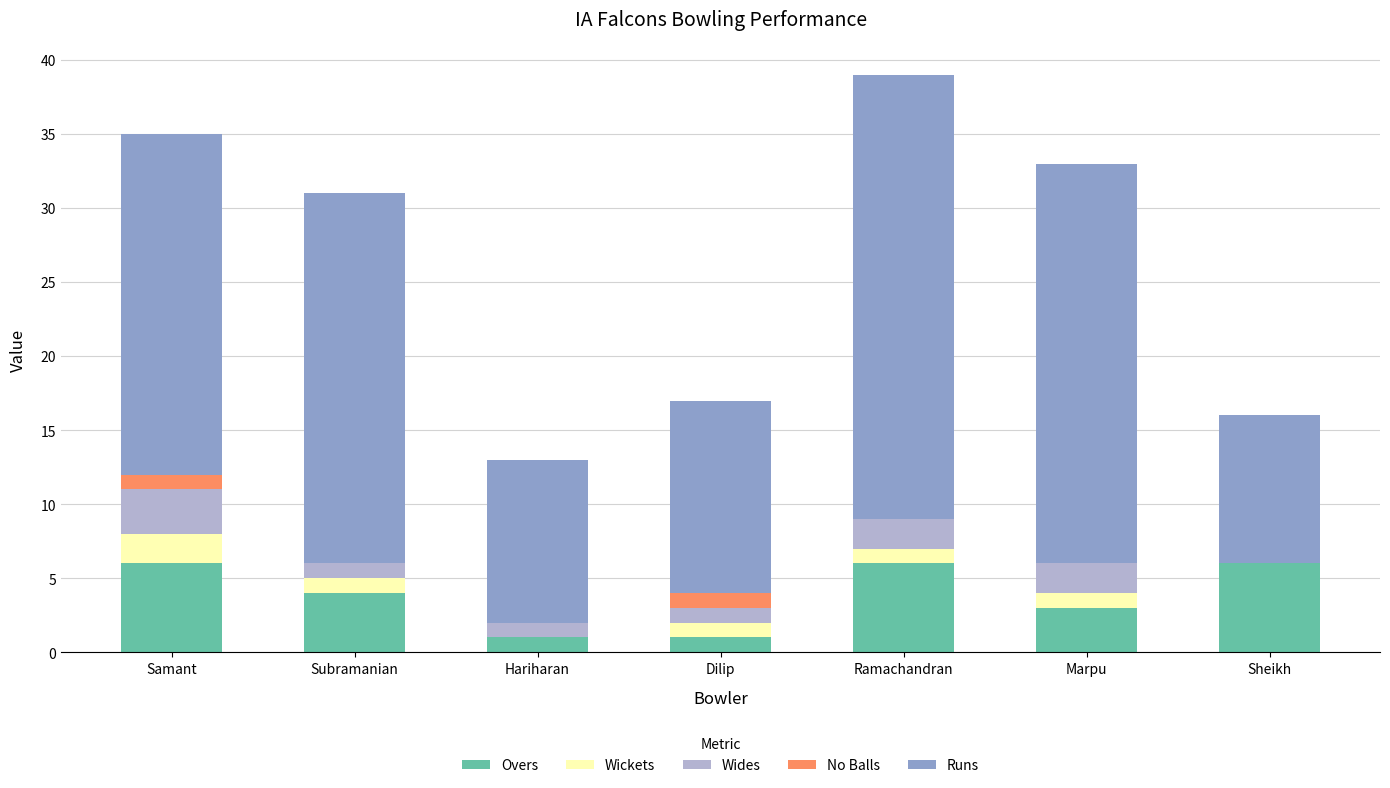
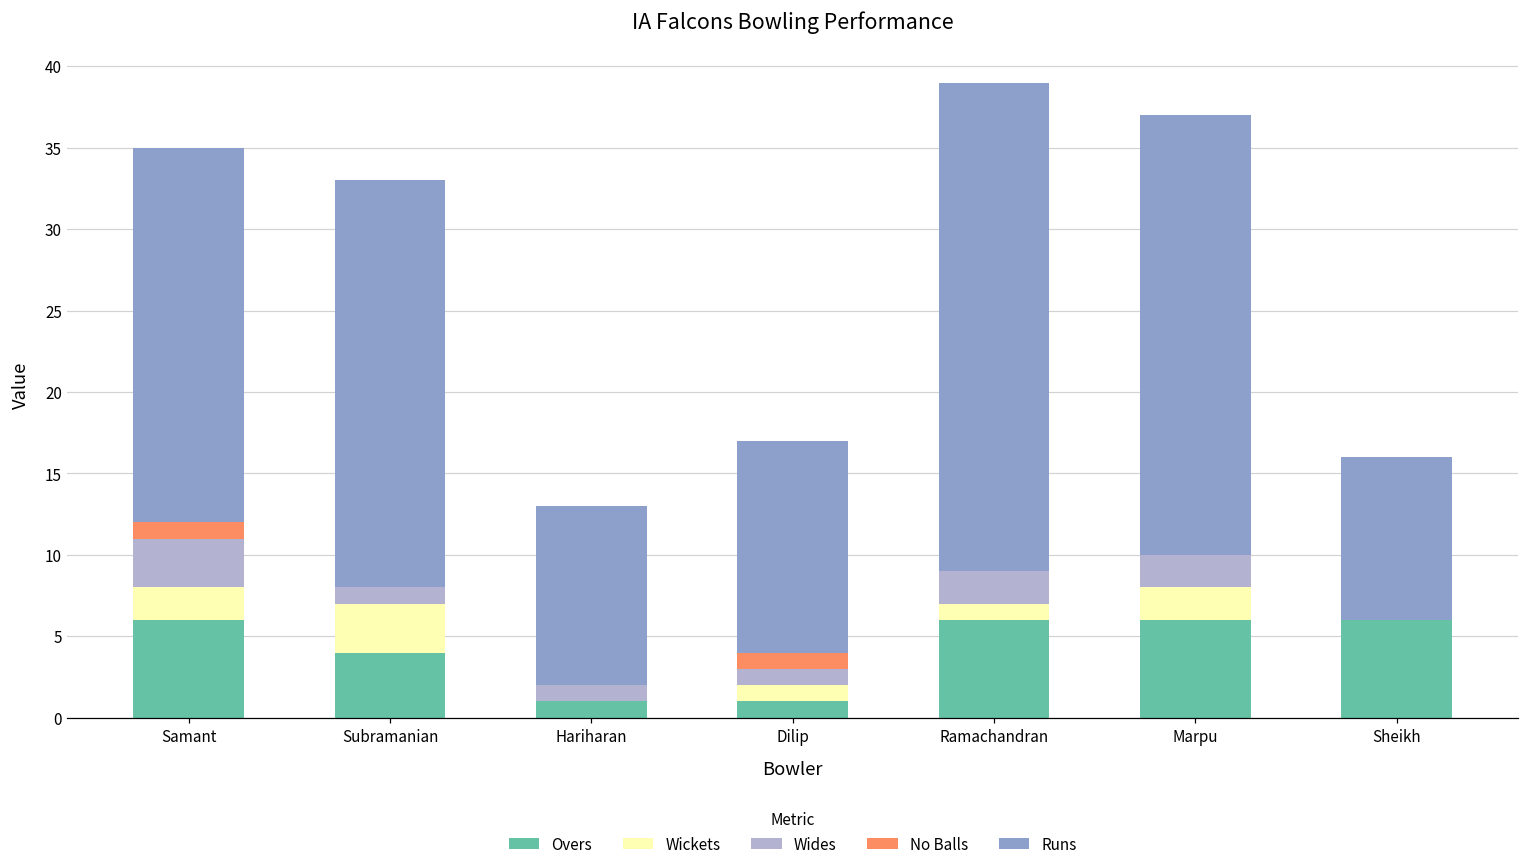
  {
    "Overs": {
      "Samant": 6,
      "Subramanian": 4,
      "Hariharan": 1,
      "Dilip": 1,
      "Ramachandran": 6,
-     "Marpu": 3,
+     "Marpu": 6,
      "Sheikh": 6
    },
    "Wickets": {
      "Samant": 2,
-     "Subramanian": 1,
+     "Subramanian": 3,
      "Hariharan": 0,
      "Dilip": 1,
      "Ramachandran": 1,
-     "Marpu": 1,
+     "Marpu": 2,
      "Sheikh": 0
    },
    "No Balls": {
      "Samant": 1,
      "Subramanian": 0,
      "Hariharan": 0,
      "Dilip": 1,
      "Ramachandran": 0,
      "Marpu": 0,
      "Sheikh": 0
    }
  }
